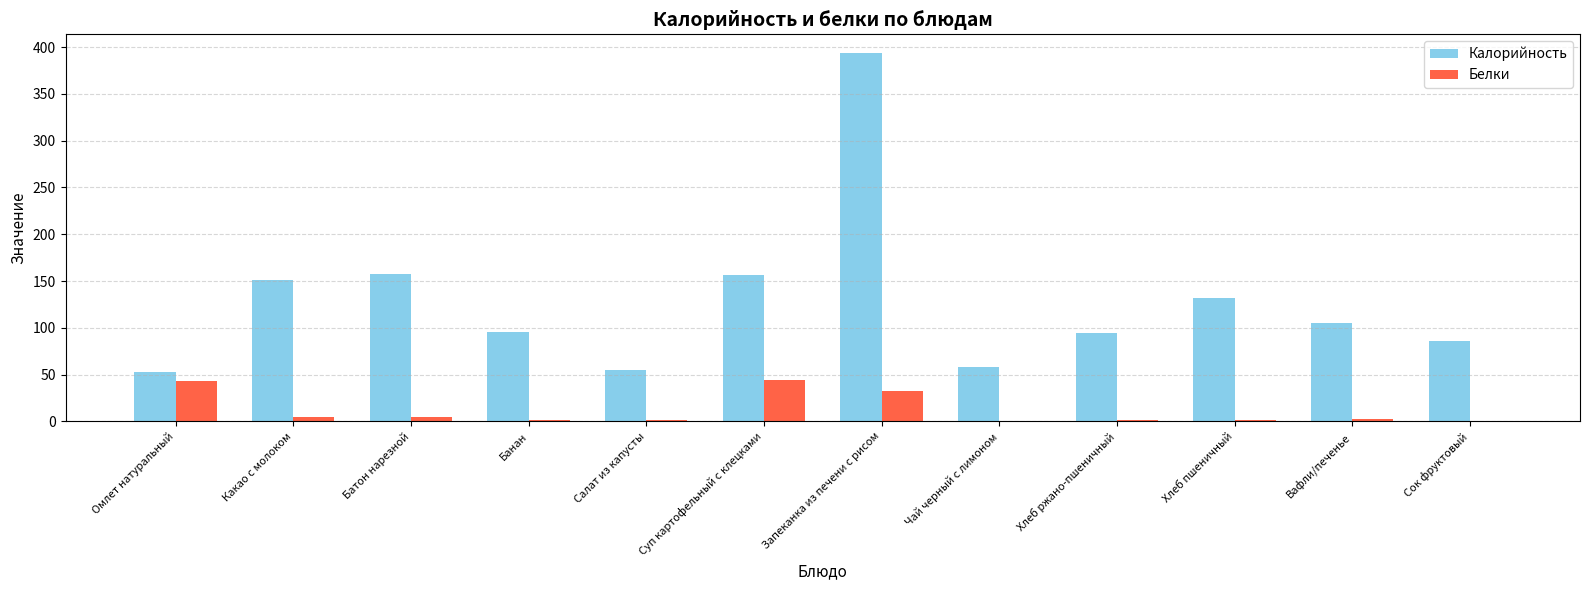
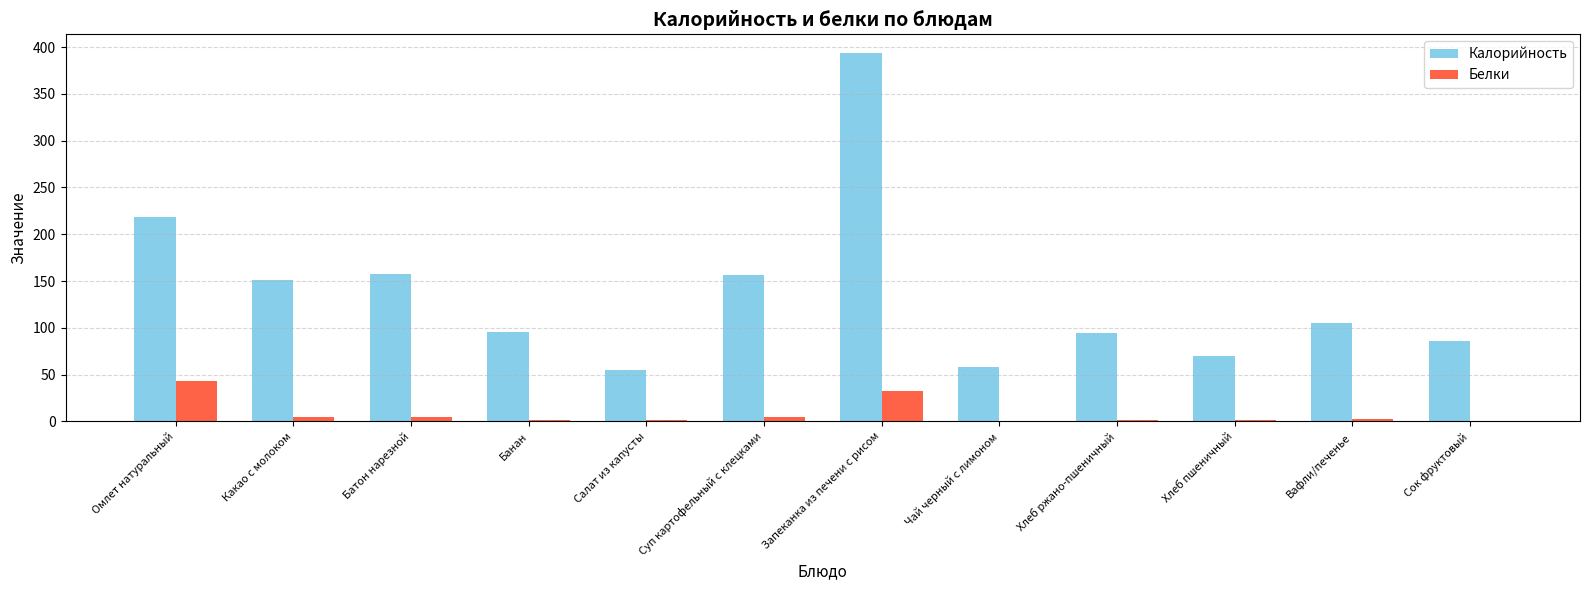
  {
    "Калорийность": {
-     "Омлет натуральный": 50,
+     "Омлет натуральный": 220,
      "Какао с молоком": 150,
      "Батон нарезной": 160,
      "Банан": 100,
      "Салат из капусты": 50,
      "Суп картофельный с клецками": 160,
      "Запеканка из печени с рисом": 390,
      "Чай черный с лимоном": 60,
      "Хлеб ржано-пшеничный": 90,
-     "Хлеб пшеничный": 130,
+     "Хлеб пшеничный": 70,
      "Вафли/печенье": 110,
      "Сок фруктовый": 90
    },
    "Белки": {
      "Омлет натуральный": 40,
      "Какао с молоком": 0,
      "Батон нарезной": 0,
-     "Суп картофельный с клецками": 40,
+     "Суп картофельный с клецками": 10,
      "Запеканка из печени с рисом": 30,
      "Вафли/печенье": 0
    }
  }
